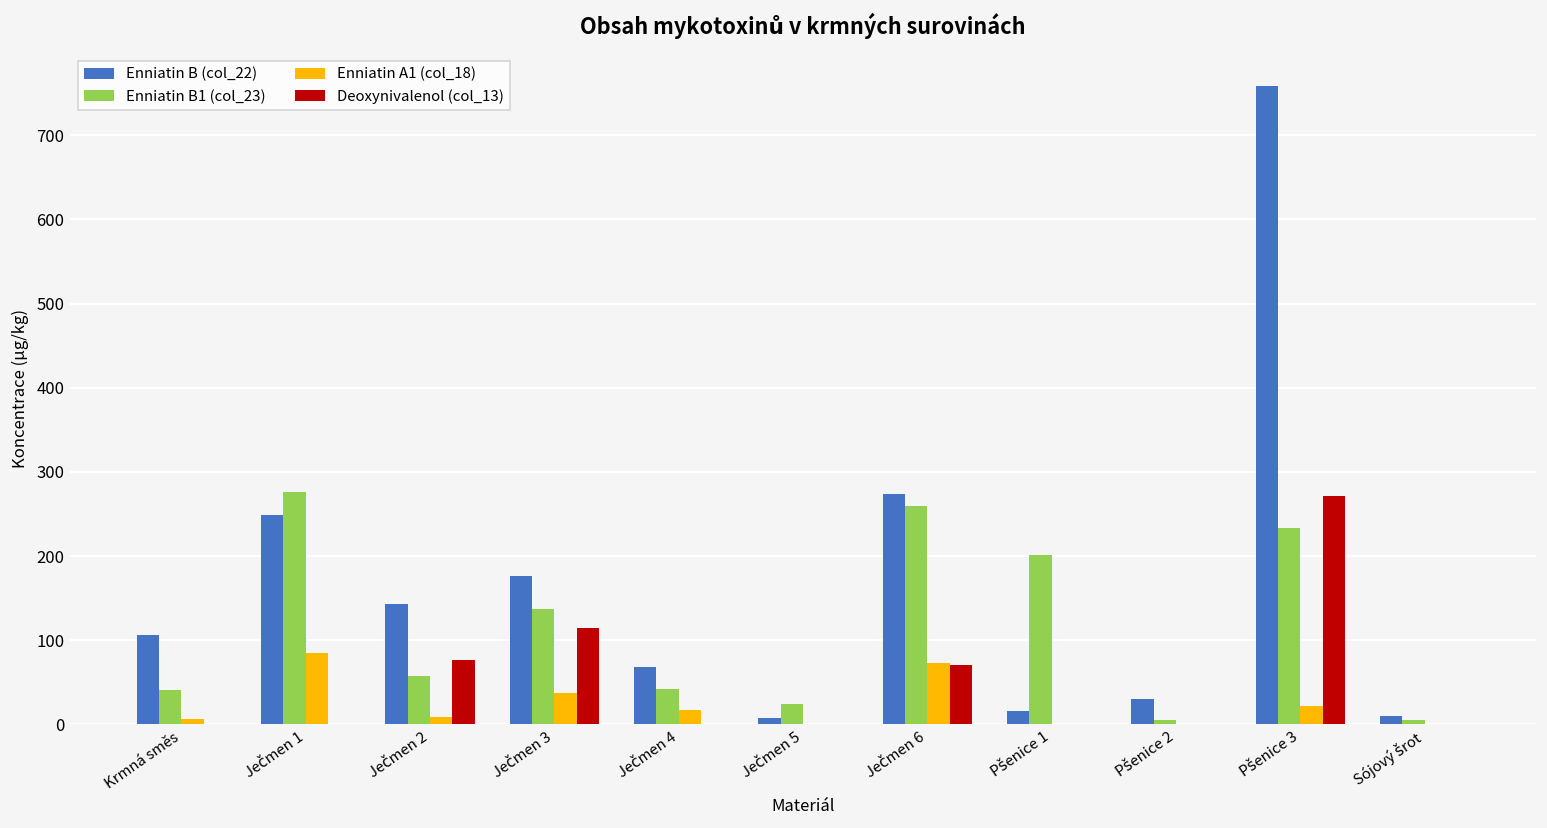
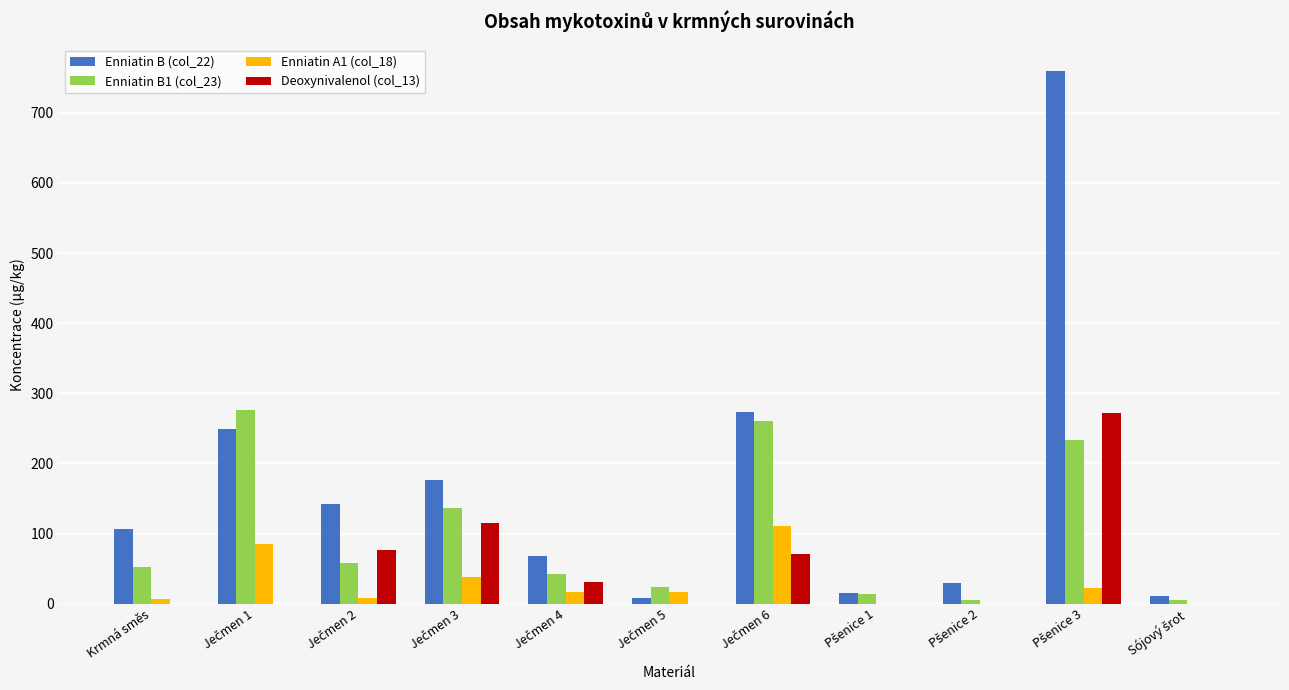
  {
    "Enniatin B (col_22)": {
      "Krmná směs": 110,
      "Ječmen 1": 250,
      "Ječmen 2": 140,
      "Ječmen 3": 180,
      "Ječmen 4": 70,
      "Ječmen 5": 10,
      "Ječmen 6": 270,
      "Pšenice 1": 20,
      "Pšenice 2": 30,
      "Pšenice 3": 760,
      "Sójový šrot": 10
    },
    "Enniatin B1 (col_23)": {
-     "Krmná směs": 40,
+     "Krmná směs": 50,
      "Ječmen 1": 280,
      "Ječmen 2": 60,
      "Ječmen 3": 140,
      "Ječmen 4": 40,
      "Ječmen 5": 20,
      "Ječmen 6": 260,
-     "Pšenice 1": 200,
+     "Pšenice 1": 10,
      "Pšenice 2": 10,
      "Pšenice 3": 230,
      "Sójový šrot": 10
    },
    "Enniatin A1 (col_18)": {
      "Krmná směs": 10,
      "Ječmen 1": 90,
      "Ječmen 2": 10,
      "Ječmen 3": 40,
      "Ječmen 4": 20,
-     "Ječmen 5": 0,
-     "Ječmen 6": 70,
+     "Ječmen 5": 20,
+     "Ječmen 6": 110,
      "Pšenice 1": 0,
      "Pšenice 2": 0,
      "Pšenice 3": 20,
      "Sójový šrot": 0
    },
    "Deoxynivalenol (col_13)": {
      "Krmná směs": 0,
      "Ječmen 1": 0,
      "Ječmen 2": 80,
      "Ječmen 3": 110,
-     "Ječmen 4": 0,
+     "Ječmen 4": 30,
      "Ječmen 5": 0,
      "Ječmen 6": 70,
      "Pšenice 1": 0,
      "Pšenice 2": 0,
      "Pšenice 3": 270,
      "Sójový šrot": 0
    }
  }
